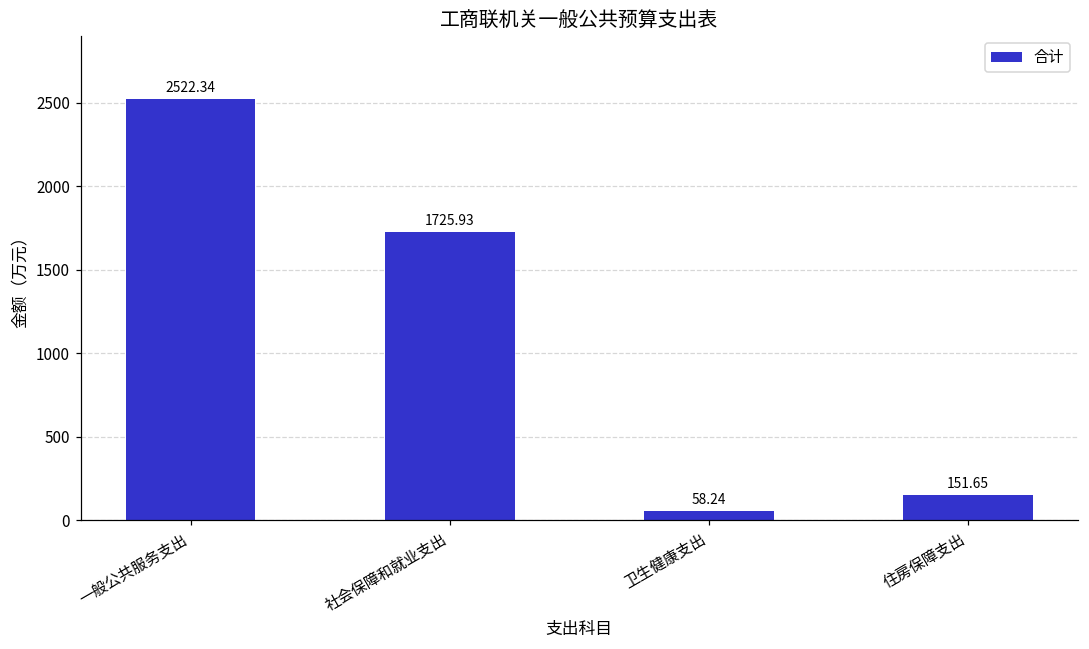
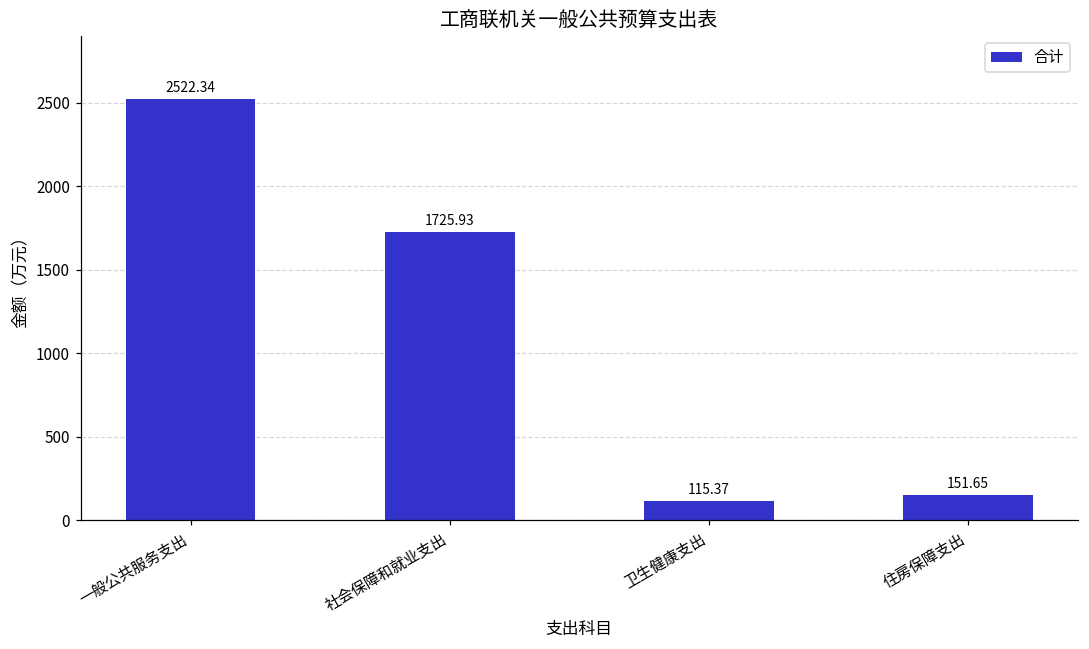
  {
    "一般公共服务支出": 2522.34,
    "社会保障和就业支出": 1725.93,
-   "卫生健康支出": 58.24,
+   "卫生健康支出": 115.37,
    "住房保障支出": 151.65
  }
